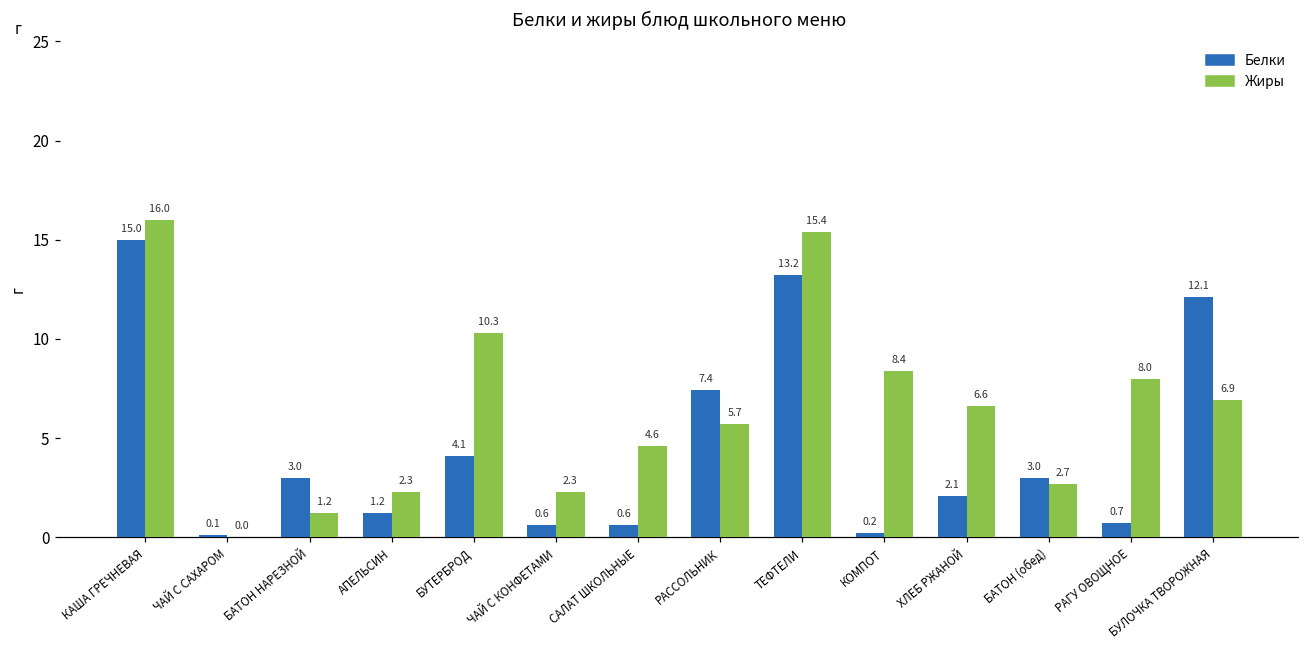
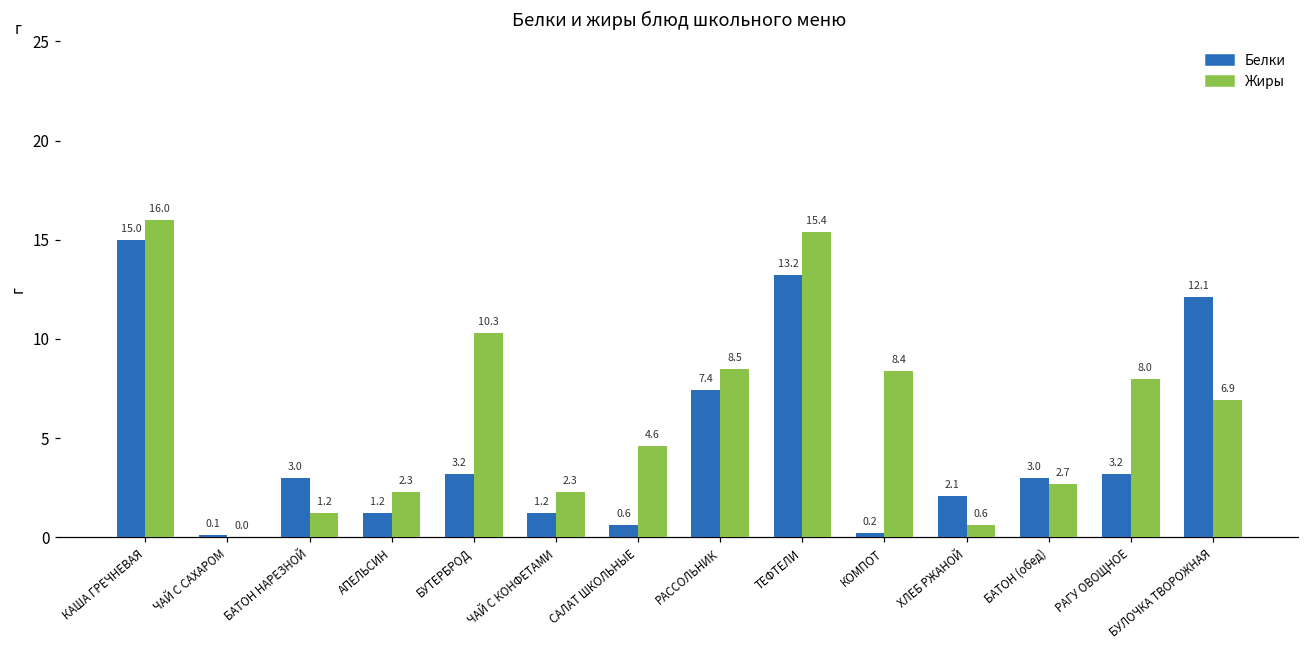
  {
    "Белки": {
      "КАША ГРЕЧНЕВАЯ": 15.0,
      "ЧАЙ С САХАРОМ": 0.1,
      "БАТОН НАРЕЗНОЙ": 3.0,
      "АПЕЛЬСИН": 1.2,
-     "БУТЕРБРОД": 4.1,
-     "ЧАЙ С КОНФЕТАМИ": 0.6,
+     "БУТЕРБРОД": 3.2,
+     "ЧАЙ С КОНФЕТАМИ": 1.2,
      "САЛАТ ШКОЛЬНЫЕ": 0.6,
      "РАССОЛЬНИК": 7.4,
      "ТЕФТЕЛИ": 13.2,
      "КОМПОТ": 0.2,
      "ХЛЕБ РЖАНОЙ": 2.1,
      "БАТОН (обед)": 3.0,
-     "РАГУ ОВОЩНОЕ": 0.7,
+     "РАГУ ОВОЩНОЕ": 3.2,
      "БУЛОЧКА ТВОРОЖНАЯ": 12.1
    },
    "Жиры": {
      "КАША ГРЕЧНЕВАЯ": 16.0,
      "ЧАЙ С САХАРОМ": 0.0,
      "БАТОН НАРЕЗНОЙ": 1.2,
      "АПЕЛЬСИН": 2.3,
      "БУТЕРБРОД": 10.3,
      "ЧАЙ С КОНФЕТАМИ": 2.3,
      "САЛАТ ШКОЛЬНЫЕ": 4.6,
-     "РАССОЛЬНИК": 5.7,
+     "РАССОЛЬНИК": 8.5,
      "ТЕФТЕЛИ": 15.4,
      "КОМПОТ": 8.4,
-     "ХЛЕБ РЖАНОЙ": 6.6,
+     "ХЛЕБ РЖАНОЙ": 0.6,
      "БАТОН (обед)": 2.7,
      "РАГУ ОВОЩНОЕ": 8.0,
      "БУЛОЧКА ТВОРОЖНАЯ": 6.9
    }
  }
